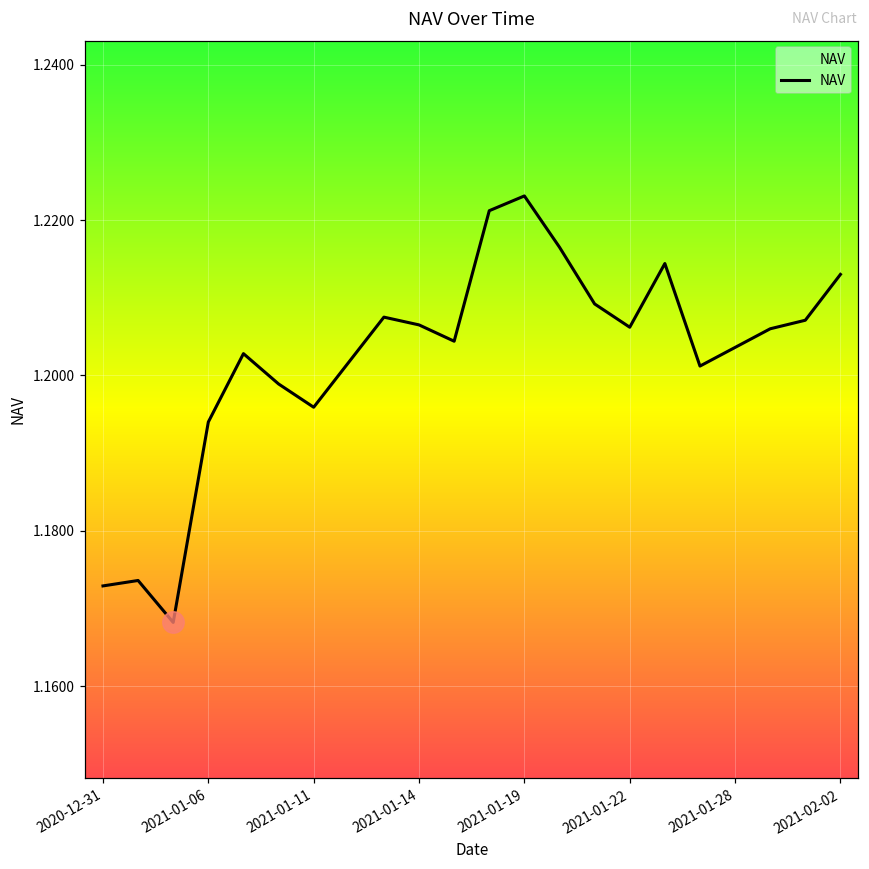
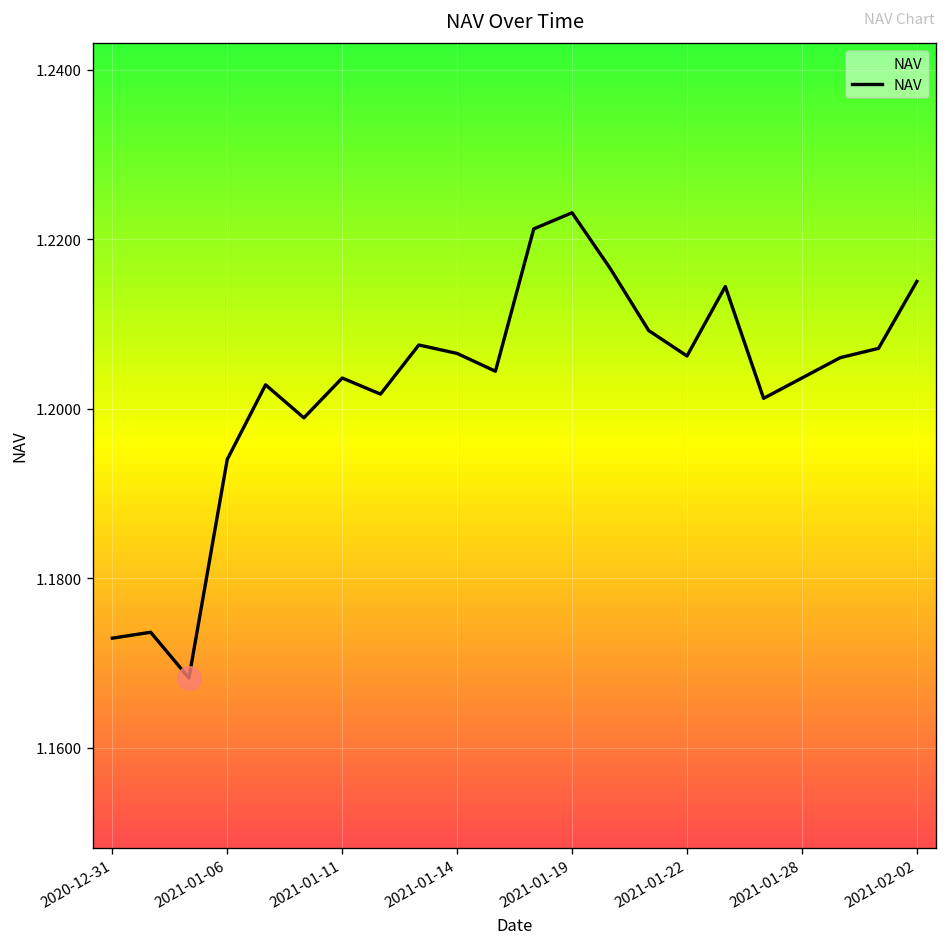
  {
    "NAV": {
      "2020-12-31": 1.173,
      "2021-01-06": 1.194,
-     "2021-01-11": 1.196,
+     "2021-01-11": 1.204,
      "2021-01-14": 1.207,
      "2021-01-19": 1.223,
      "2021-01-22": 1.206,
      "2021-01-28": 1.204,
-     "2021-02-02": 1.213
+     "2021-02-02": 1.215
    }
  }
